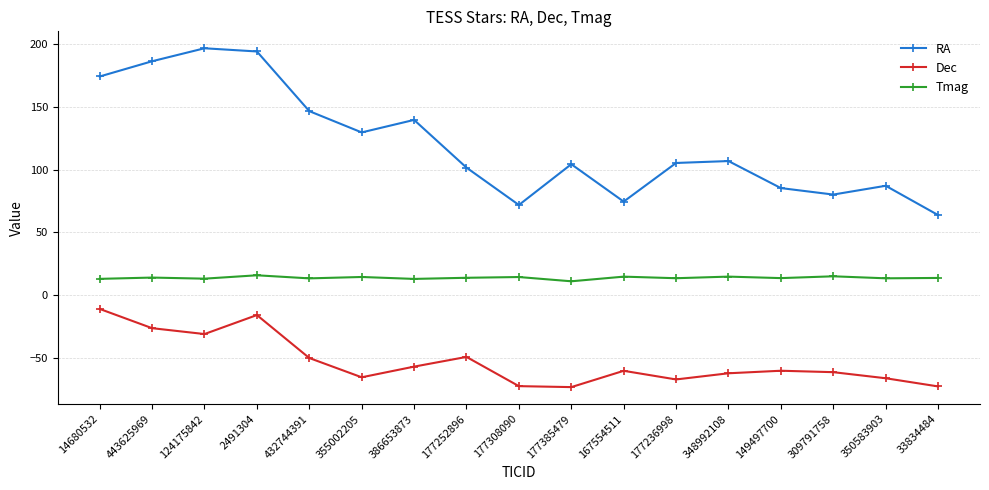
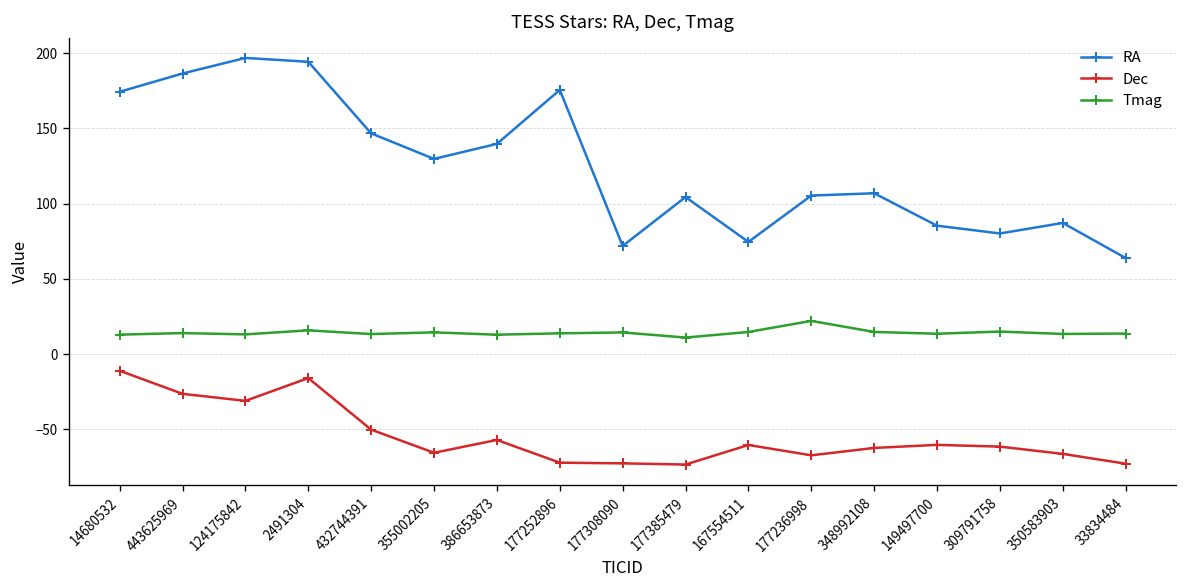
  {
    "RA": {
      "14680532": 174,
      "443625969": 187,
      "124175842": 197,
      "2491304": 194,
      "432744391": 147,
      "355002205": 130,
      "386653873": 140,
-     "177252896": 102,
+     "177252896": 176,
      "177308090": 72,
      "177385479": 104,
      "167554511": 75,
      "177236998": 105,
      "348992108": 107,
      "149497700": 85,
      "309791758": 80,
      "350583903": 87,
      "33834484": 64
    },
    "Dec": {
      "14680532": -11,
      "443625969": -26,
      "124175842": -31,
      "2491304": -16,
      "432744391": -50,
      "355002205": -66,
      "386653873": -57,
-     "177252896": -49,
+     "177252896": -72,
      "177308090": -73,
      "177385479": -73,
      "167554511": -60,
      "177236998": -67,
      "348992108": -62,
      "149497700": -60,
      "309791758": -61,
      "350583903": -66,
      "33834484": -73
    },
    "Tmag": {
      "14680532": 13,
      "443625969": 14,
      "124175842": 13,
      "2491304": 16,
      "432744391": 13,
      "355002205": 14,
      "386653873": 13,
      "177252896": 14,
      "177308090": 14,
      "177385479": 11,
      "167554511": 15,
-     "177236998": 13,
+     "177236998": 22,
      "348992108": 15,
      "149497700": 14,
      "309791758": 15,
      "350583903": 13,
      "33834484": 14
    }
  }
